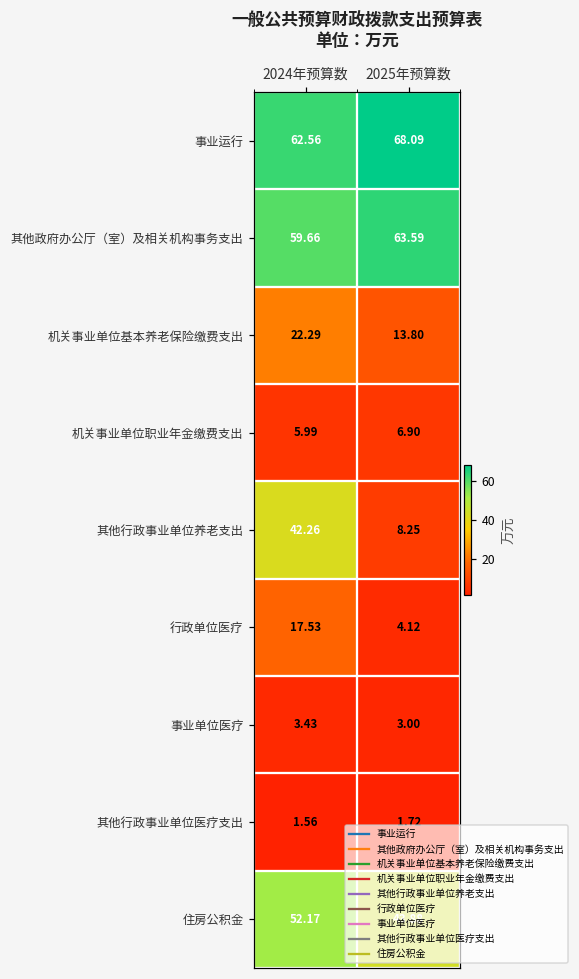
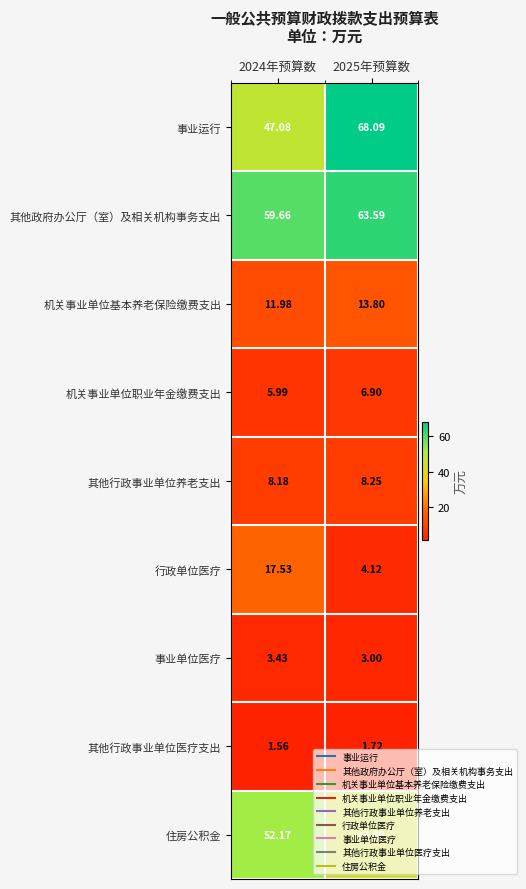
  {
    "事业运行": {
-     "2024年预算数": 62.56,
+     "2024年预算数": 47.08,
      "2025年预算数": 68.09
    },
    "其他政府办公厅（室）及相关机构事务支出": {
      "2024年预算数": 59.66,
      "2025年预算数": 63.59
    },
    "机关事业单位基本养老保险缴费支出": {
-     "2024年预算数": 22.29,
+     "2024年预算数": 11.98,
      "2025年预算数": 13.80
    },
    "机关事业单位职业年金缴费支出": {
      "2024年预算数": 5.99,
      "2025年预算数": 6.90
    },
    "其他行政事业单位养老支出": {
-     "2024年预算数": 42.26,
+     "2024年预算数": 8.18,
      "2025年预算数": 8.25
    },
    "行政单位医疗": {
      "2024年预算数": 17.53,
      "2025年预算数": 4.12
    },
    "事业单位医疗": {
      "2024年预算数": 3.43,
      "2025年预算数": 3.00
    },
    "其他行政事业单位医疗支出": {
      "2024年预算数": 1.56
    },
    "住房公积金": {
      "2024年预算数": 52.17
    }
  }
